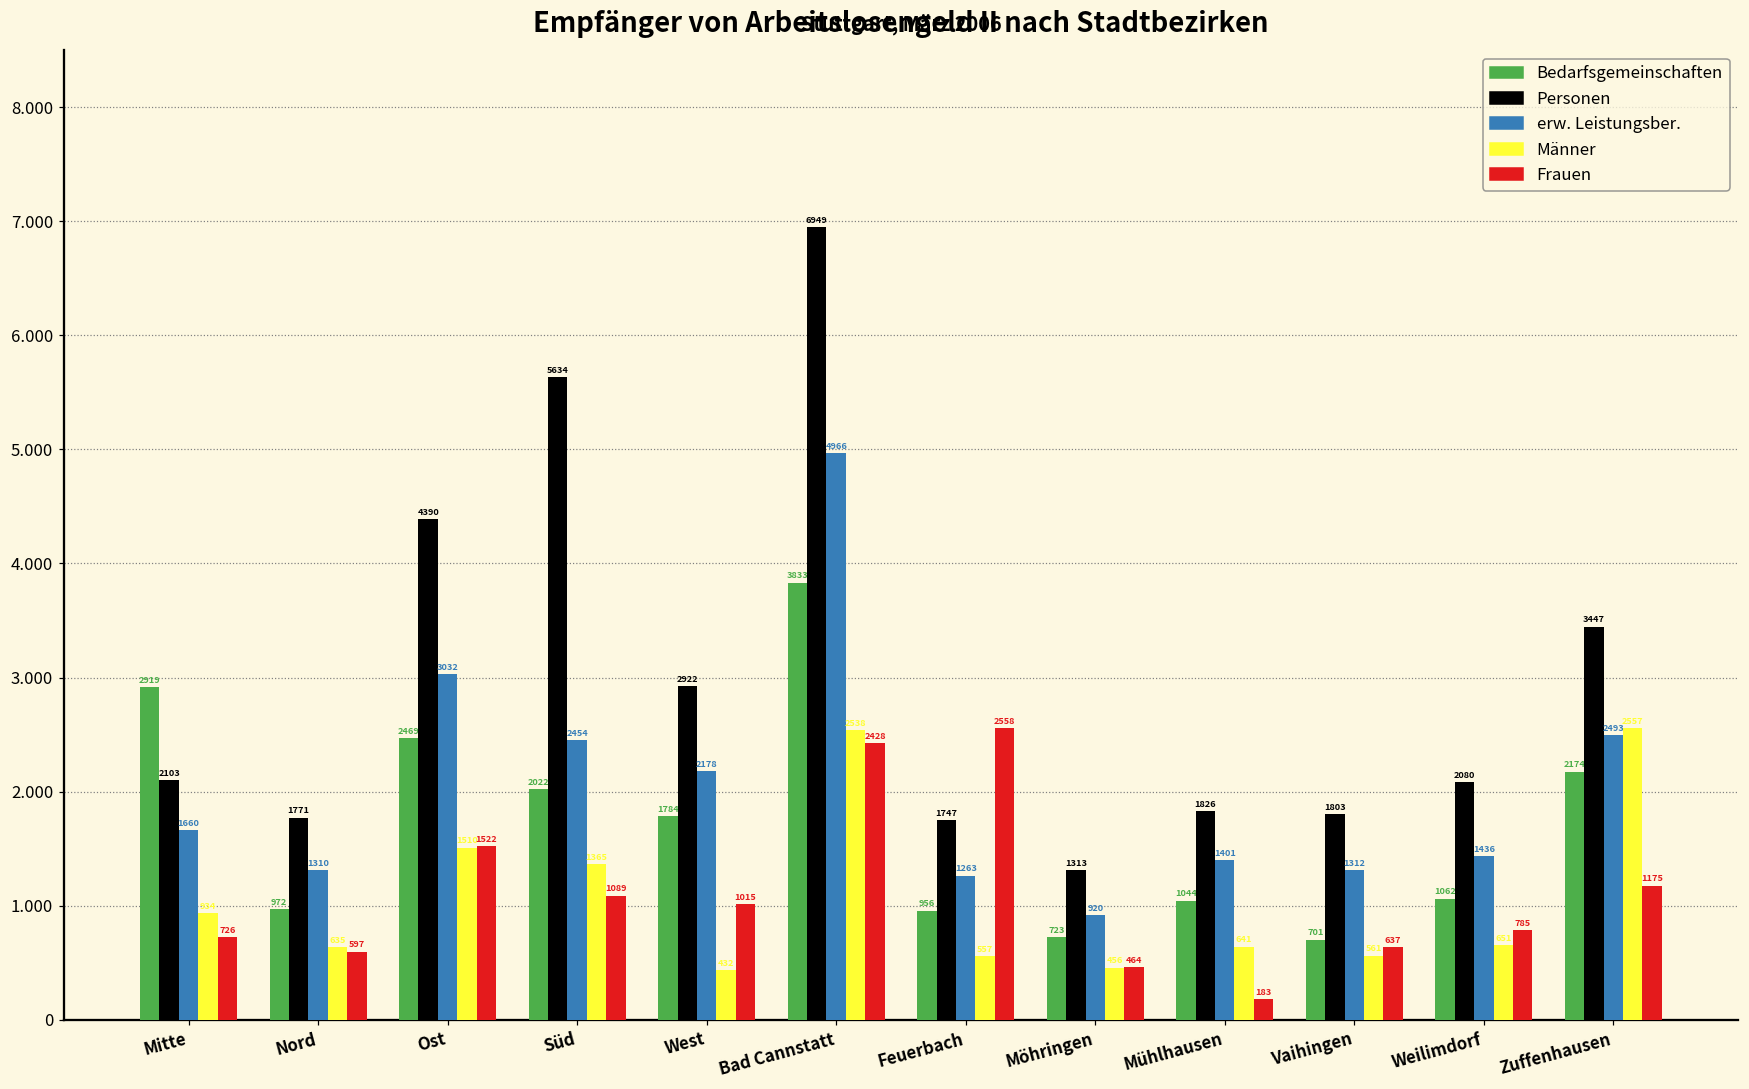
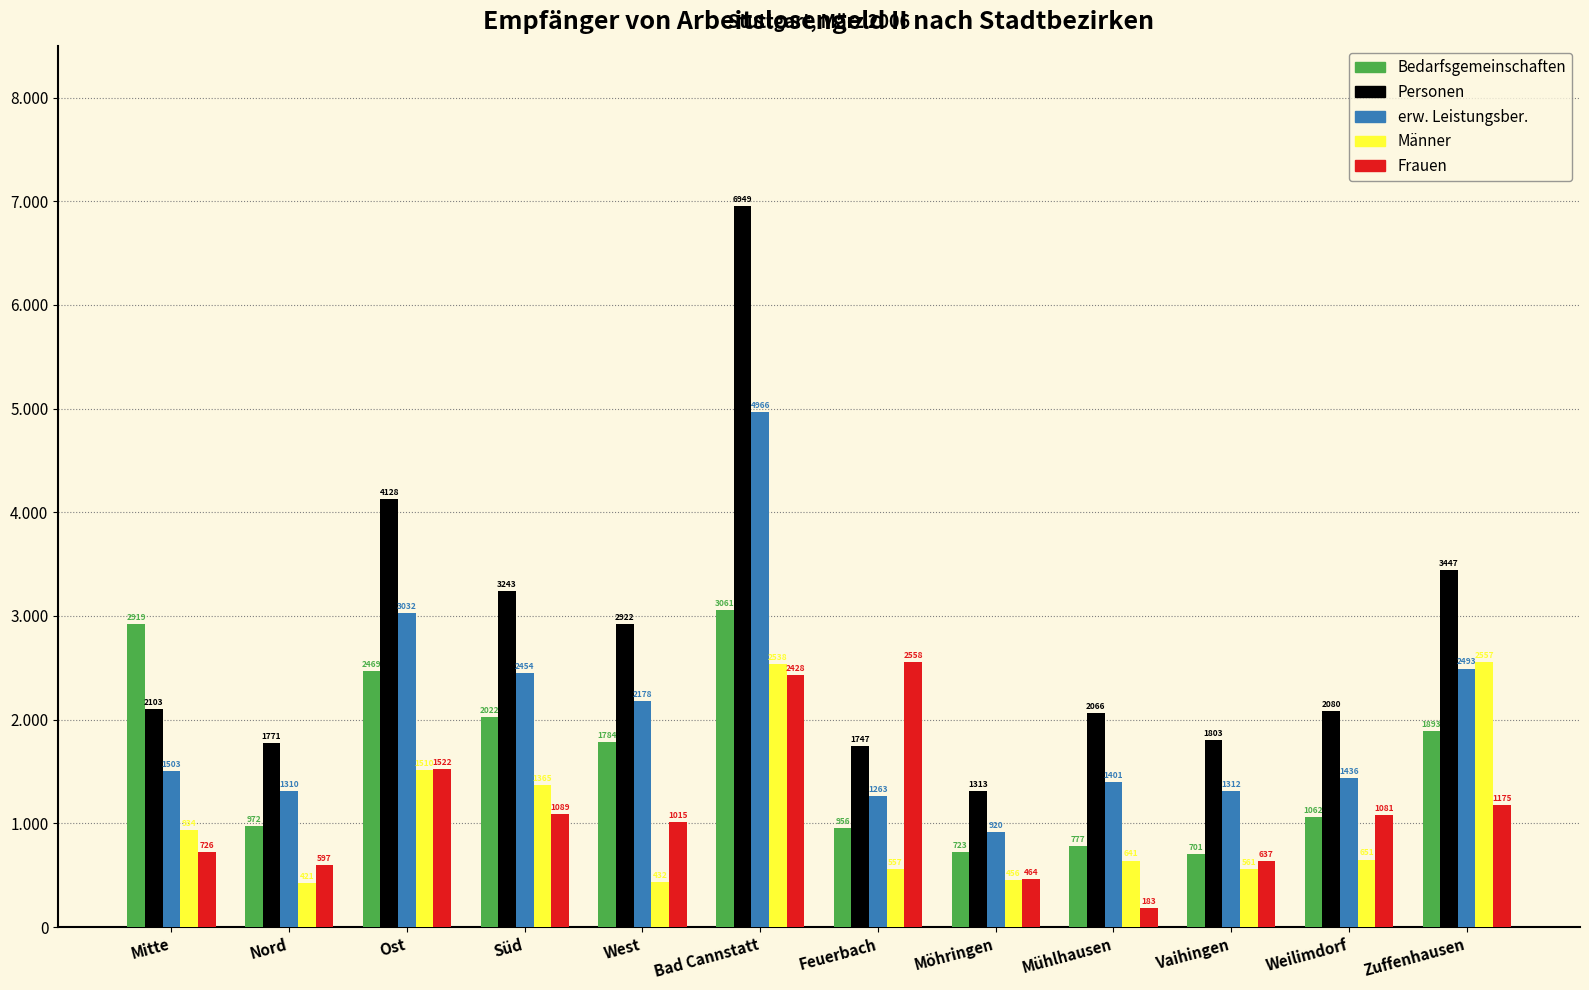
  {
    "Bedarfsgemeinschaften": {
      "Mitte": 2919,
      "Nord": 972,
      "Ost": 2469,
      "Süd": 2022,
      "West": 1784,
-     "Bad Cannstatt": 3833,
+     "Bad Cannstatt": 3061,
      "Feuerbach": 956,
      "Möhringen": 723,
-     "Mühlhausen": 1044,
+     "Mühlhausen": 777,
      "Vaihingen": 701,
      "Weilimdorf": 1062,
-     "Zuffenhausen": 2174
+     "Zuffenhausen": 1893
    },
    "Personen": {
      "Mitte": 2103,
      "Nord": 1771,
-     "Ost": 4390,
-     "Süd": 5634,
+     "Ost": 4128,
+     "Süd": 3243,
      "West": 2922,
      "Bad Cannstatt": 6949,
      "Feuerbach": 1747,
      "Möhringen": 1313,
-     "Mühlhausen": 1826,
+     "Mühlhausen": 2066,
      "Vaihingen": 1803,
      "Weilimdorf": 2080,
      "Zuffenhausen": 3447
    },
    "erw. Leistungsber.": {
-     "Mitte": 1660,
+     "Mitte": 1503,
      "Nord": 1310,
      "Ost": 3032,
      "Süd": 2454,
      "West": 2178,
      "Bad Cannstatt": 4966,
      "Feuerbach": 1263,
      "Möhringen": 920,
      "Mühlhausen": 1401,
      "Vaihingen": 1312,
      "Weilimdorf": 1436,
      "Zuffenhausen": 2493
    },
    "Männer": {
      "Mitte": 934,
-     "Nord": 635,
+     "Nord": 421,
      "Ost": 1510,
      "Süd": 1365,
      "West": 432,
      "Bad Cannstatt": 2538,
      "Feuerbach": 557,
      "Möhringen": 456,
      "Mühlhausen": 641,
      "Vaihingen": 561,
      "Weilimdorf": 651,
      "Zuffenhausen": 2557
    },
    "Frauen": {
      "Mitte": 726,
      "Nord": 597,
      "Ost": 1522,
      "Süd": 1089,
      "West": 1015,
      "Bad Cannstatt": 2428,
      "Feuerbach": 2558,
      "Möhringen": 464,
      "Mühlhausen": 183,
      "Vaihingen": 637,
-     "Weilimdorf": 785,
+     "Weilimdorf": 1081,
      "Zuffenhausen": 1175
    }
  }
